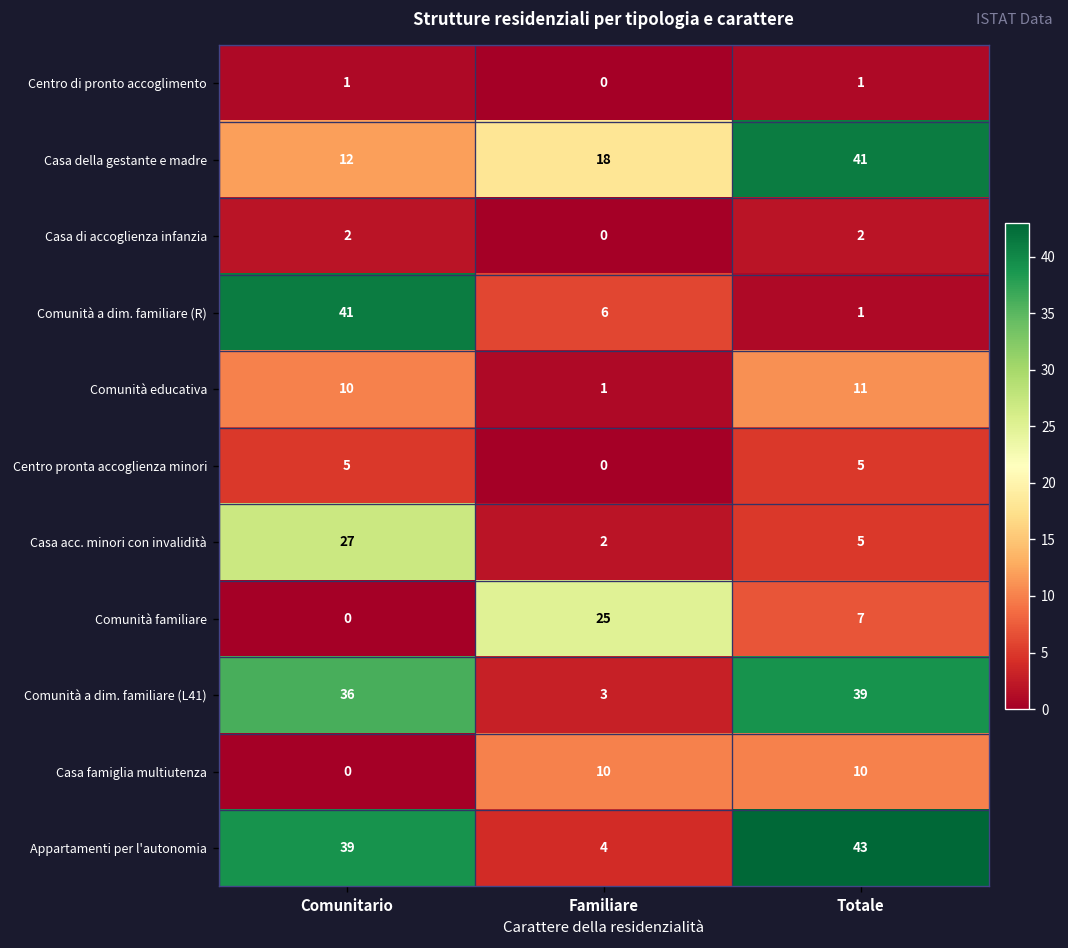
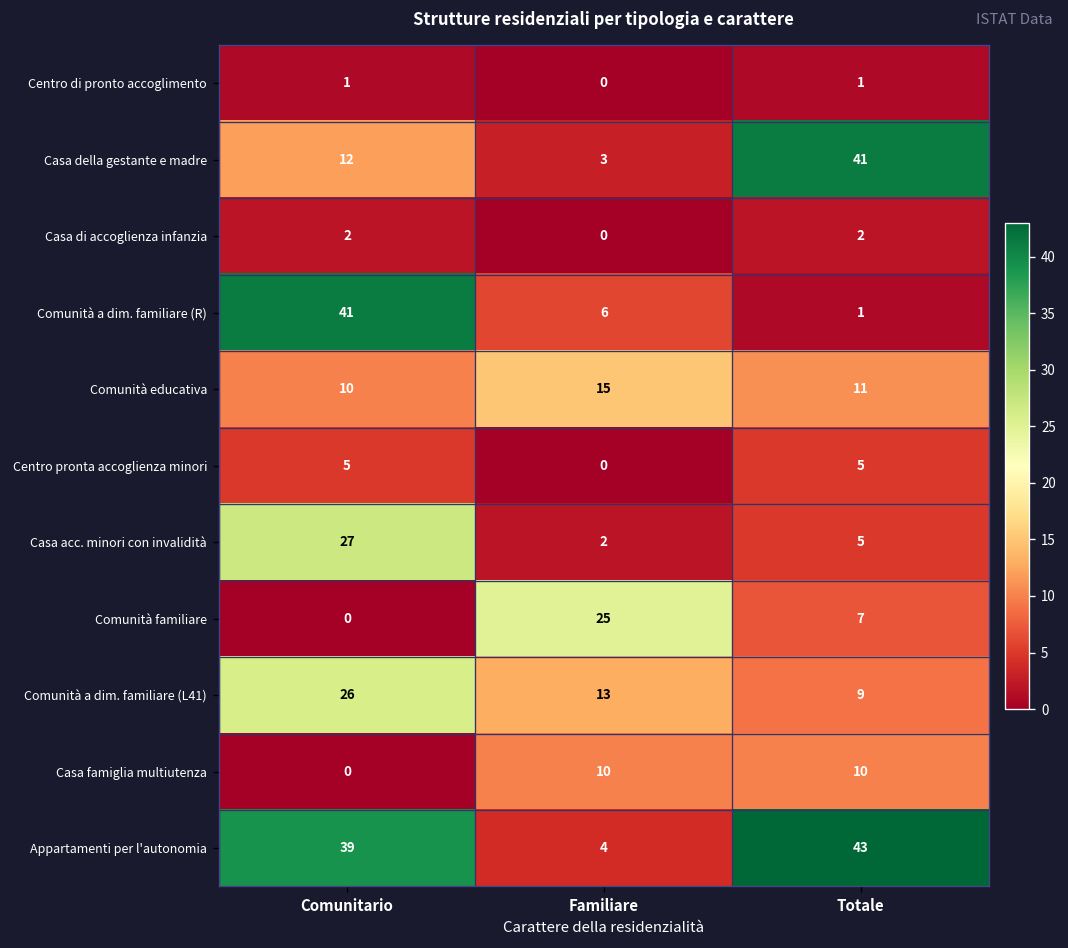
  {
    "Centro di pronto accoglimento": {
      "Comunitario": 1,
      "Familiare": 0,
      "Totale": 1
    },
    "Casa della gestante e madre": {
      "Comunitario": 12,
-     "Familiare": 18,
+     "Familiare": 3,
      "Totale": 41
    },
    "Casa di accoglienza infanzia": {
      "Comunitario": 2,
      "Familiare": 0,
      "Totale": 2
    },
    "Comunità a dim. familiare (R)": {
      "Comunitario": 41,
      "Familiare": 6,
      "Totale": 1
    },
    "Comunità educativa": {
      "Comunitario": 10,
-     "Familiare": 1,
+     "Familiare": 15,
      "Totale": 11
    },
    "Centro pronta accoglienza minori": {
      "Comunitario": 5,
      "Familiare": 0,
      "Totale": 5
    },
    "Casa acc. minori con invalidità": {
      "Comunitario": 27,
      "Familiare": 2,
      "Totale": 5
    },
    "Comunità familiare": {
      "Comunitario": 0,
      "Familiare": 25,
      "Totale": 7
    },
    "Comunità a dim. familiare (L41)": {
-     "Comunitario": 36,
-     "Familiare": 3,
-     "Totale": 39
+     "Comunitario": 26,
+     "Familiare": 13,
+     "Totale": 9
    },
    "Casa famiglia multiutenza": {
      "Comunitario": 0,
      "Familiare": 10,
      "Totale": 10
    },
    "Appartamenti per l'autonomia": {
      "Comunitario": 39,
      "Familiare": 4,
      "Totale": 43
    }
  }
